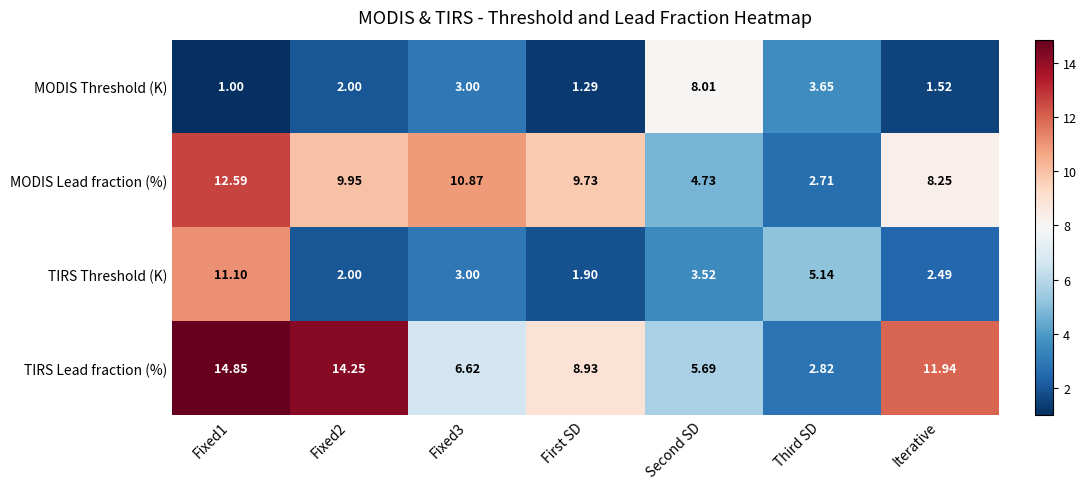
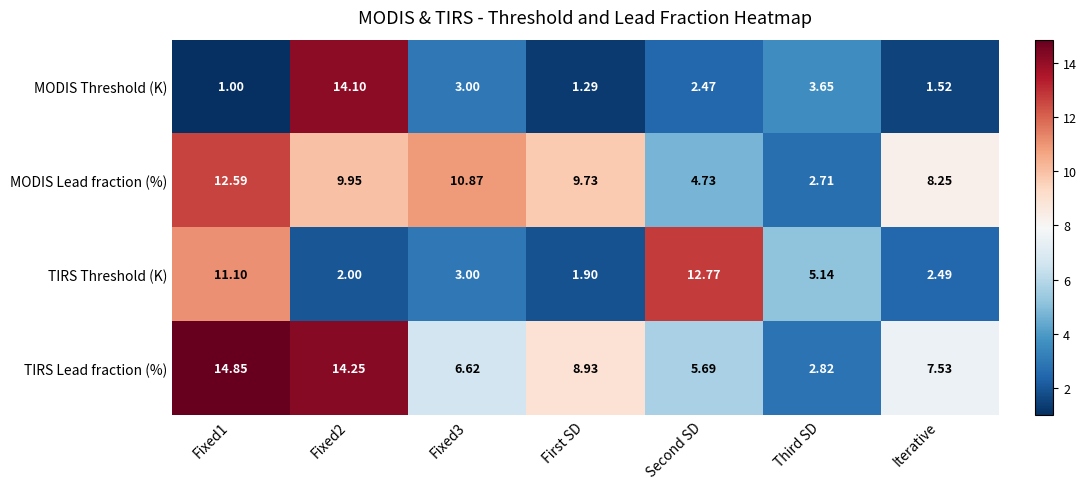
  {
    "MODIS Threshold (K)": {
      "Fixed1": 1.00,
-     "Fixed2": 2.00,
+     "Fixed2": 14.10,
      "Fixed3": 3.00,
      "First SD": 1.29,
-     "Second SD": 8.01,
+     "Second SD": 2.47,
      "Third SD": 3.65,
      "Iterative": 1.52
    },
    "MODIS Lead fraction (%)": {
      "Fixed1": 12.59,
      "Fixed2": 9.95,
      "Fixed3": 10.87,
      "First SD": 9.73,
      "Second SD": 4.73,
      "Third SD": 2.71,
      "Iterative": 8.25
    },
    "TIRS Threshold (K)": {
      "Fixed1": 11.10,
      "Fixed2": 2.00,
      "Fixed3": 3.00,
      "First SD": 1.90,
-     "Second SD": 3.52,
+     "Second SD": 12.77,
      "Third SD": 5.14,
      "Iterative": 2.49
    },
    "TIRS Lead fraction (%)": {
      "Fixed1": 14.85,
      "Fixed2": 14.25,
      "Fixed3": 6.62,
      "First SD": 8.93,
      "Second SD": 5.69,
      "Third SD": 2.82,
-     "Iterative": 11.94
+     "Iterative": 7.53
    }
  }
